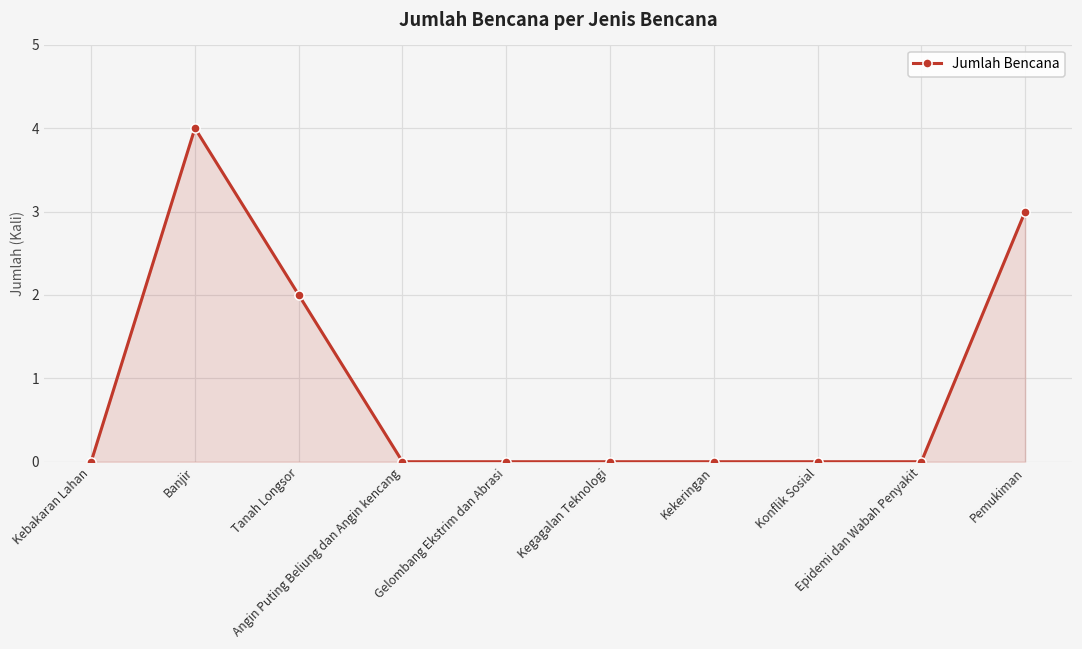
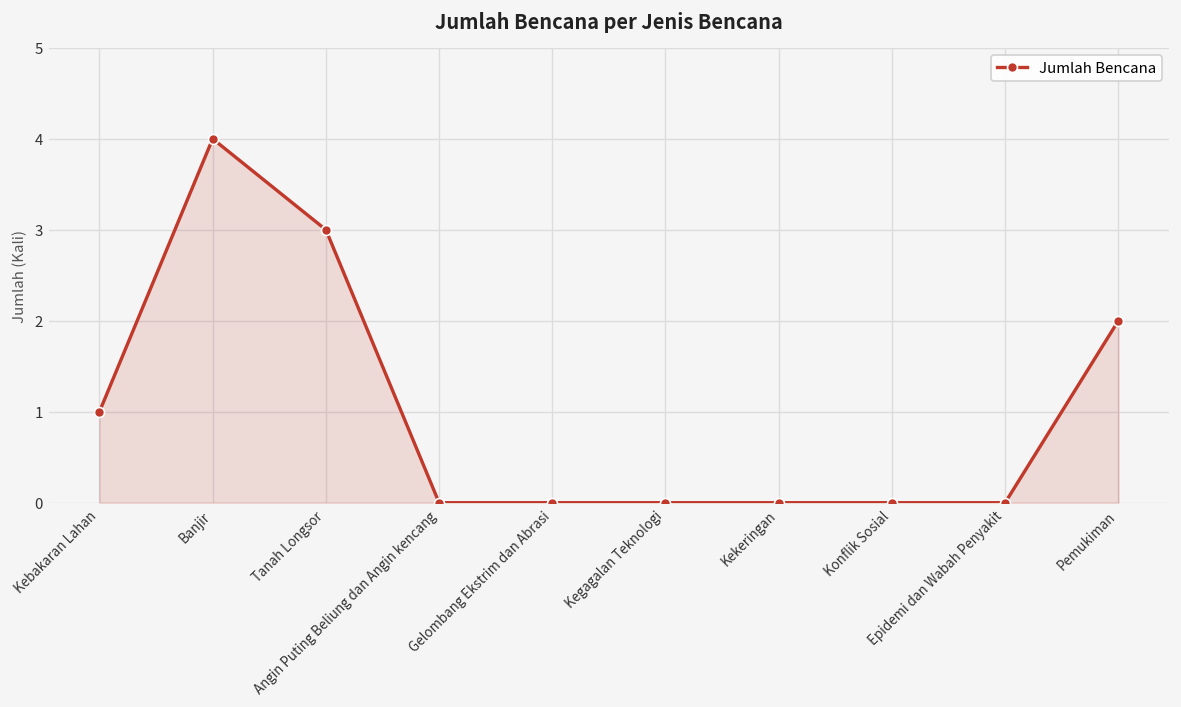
  {
-   "Kebakaran Lahan": 0,
+   "Kebakaran Lahan": 1,
    "Banjir": 4,
-   "Tanah Longsor": 2,
+   "Tanah Longsor": 3,
    "Angin Puting Beliung dan Angin kencang": 0,
    "Gelombang Ekstrim dan Abrasi": 0,
    "Kegagalan Teknologi": 0,
    "Kekeringan": 0,
    "Konflik Sosial": 0,
    "Epidemi dan Wabah Penyakit": 0,
-   "Pemukiman": 3
+   "Pemukiman": 2
  }
